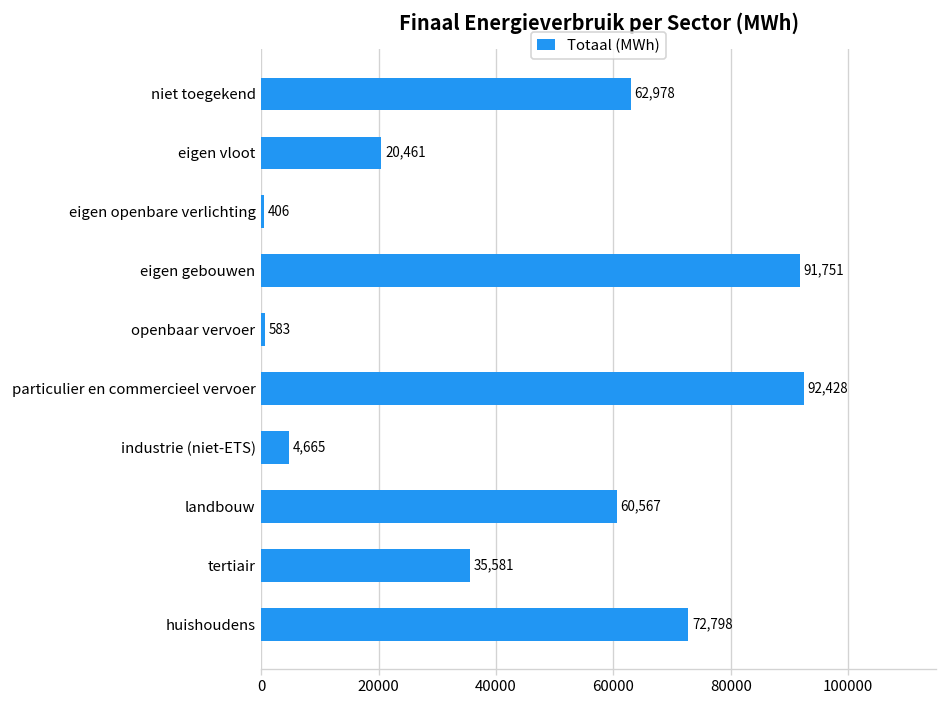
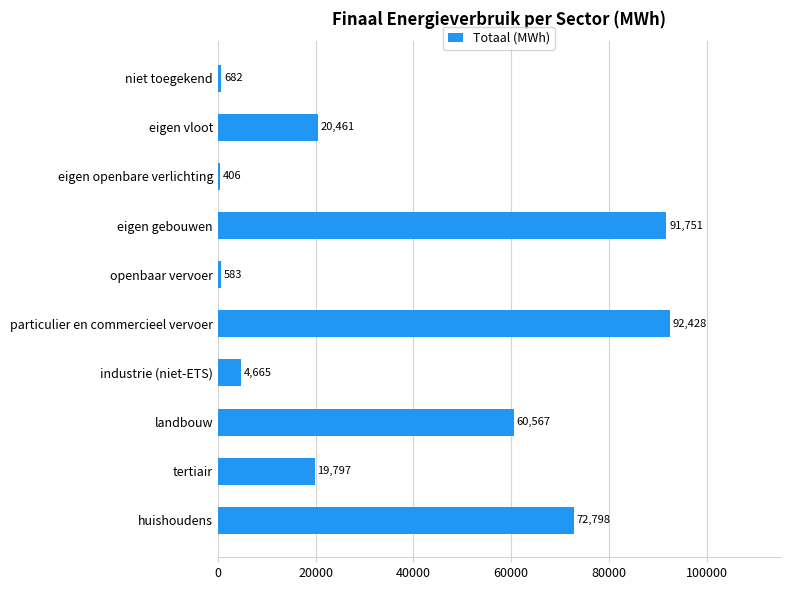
  {
-   "niet toegekend": "62,978",
+   "niet toegekend": "682",
    "eigen vloot": "20,461",
    "eigen openbare verlichting": "406",
    "eigen gebouwen": "91,751",
    "openbaar vervoer": "583",
    "particulier en commercieel vervoer": "92,428",
    "industrie (niet-ETS)": "4,665",
    "landbouw": "60,567",
-   "tertiair": "35,581",
+   "tertiair": "19,797",
    "huishoudens": "72,798"
  }
